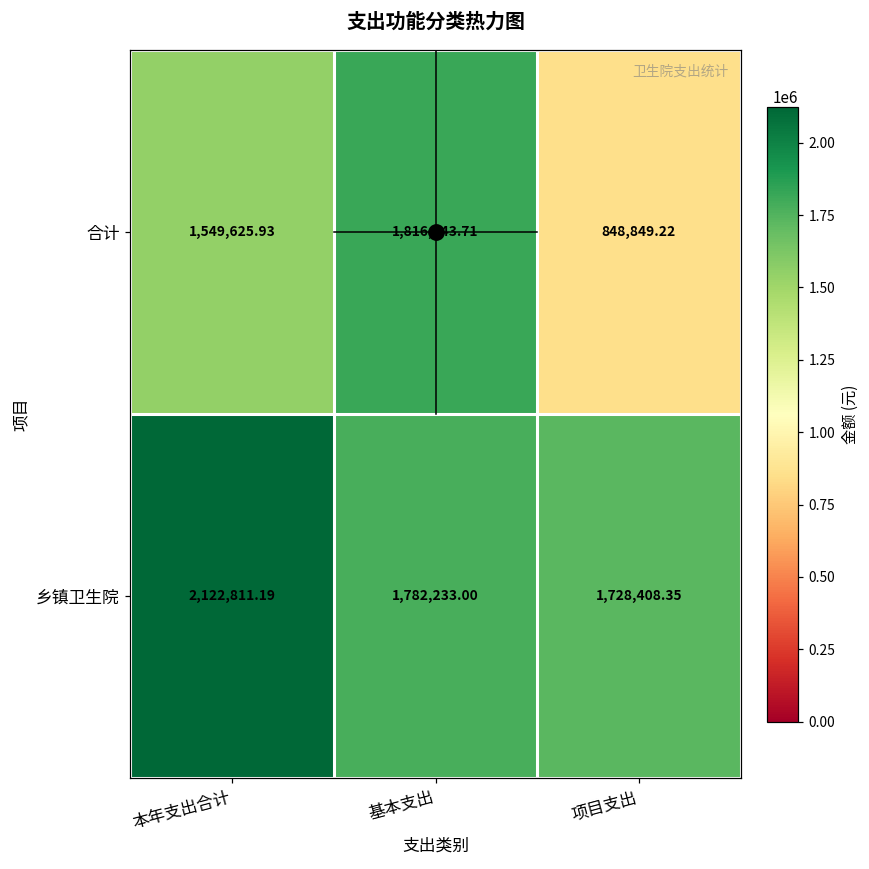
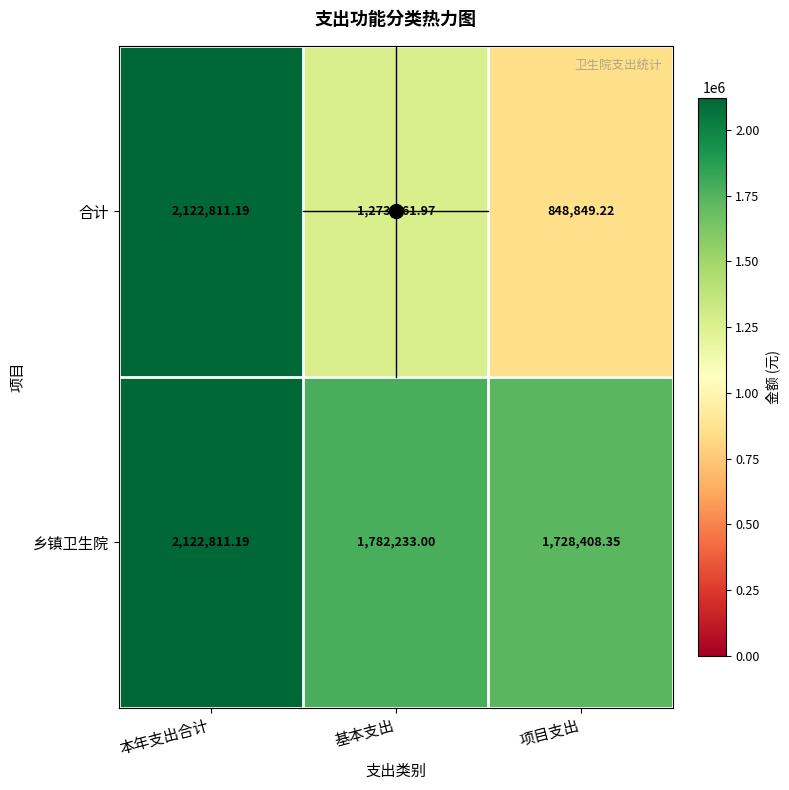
  {
    "合计": {
-     "本年支出合计": "1,549,625.93",
-     "基本支出": "1,816,643.71"
+     "本年支出合计": "2,122,811.19",
+     "基本支出": "1,273,961.97"
    },
    "乡镇卫生院": {
      "本年支出合计": "2,122,811.19",
      "基本支出": "1,782,233.00",
      "项目支出": "1,728,408.35"
    }
  }
